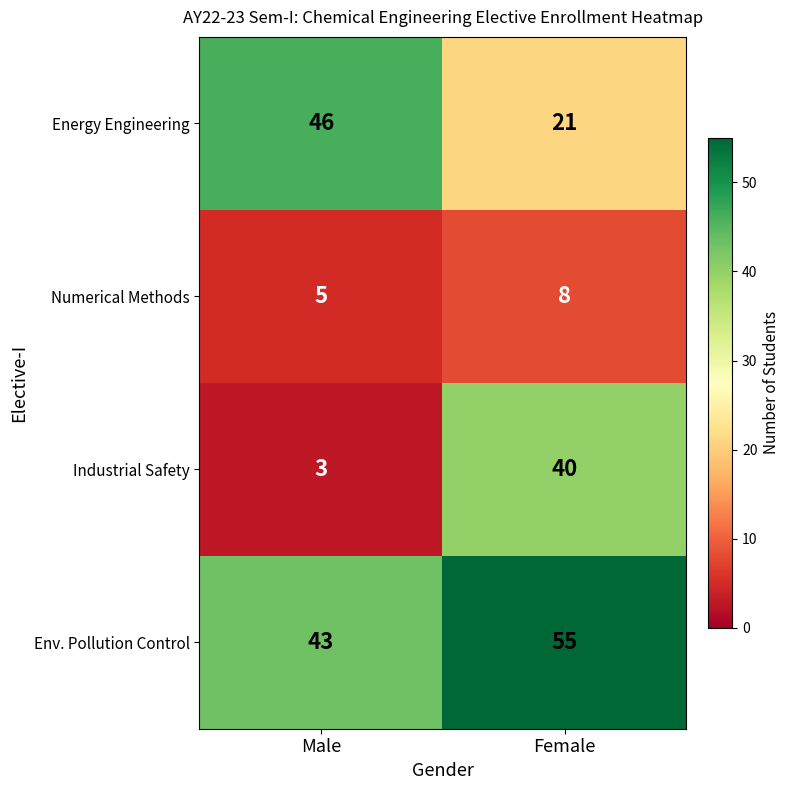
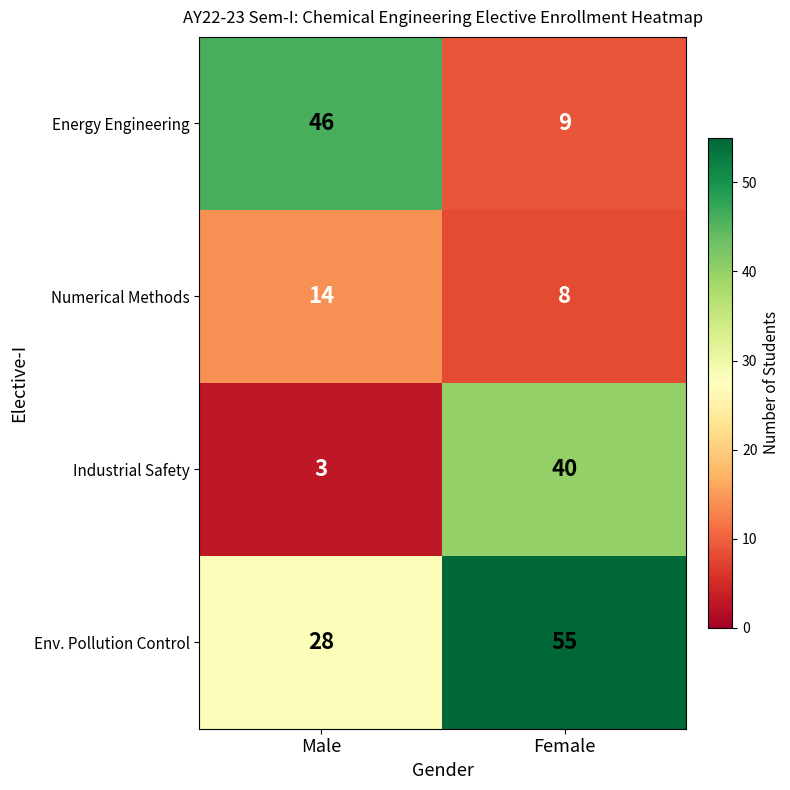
  {
    "Energy Engineering": {
      "Male": 46,
-     "Female": 21
+     "Female": 9
    },
    "Numerical Methods": {
-     "Male": 5,
+     "Male": 14,
      "Female": 8
    },
    "Industrial Safety": {
      "Male": 3,
      "Female": 40
    },
    "Env. Pollution Control": {
-     "Male": 43,
+     "Male": 28,
      "Female": 55
    }
  }
